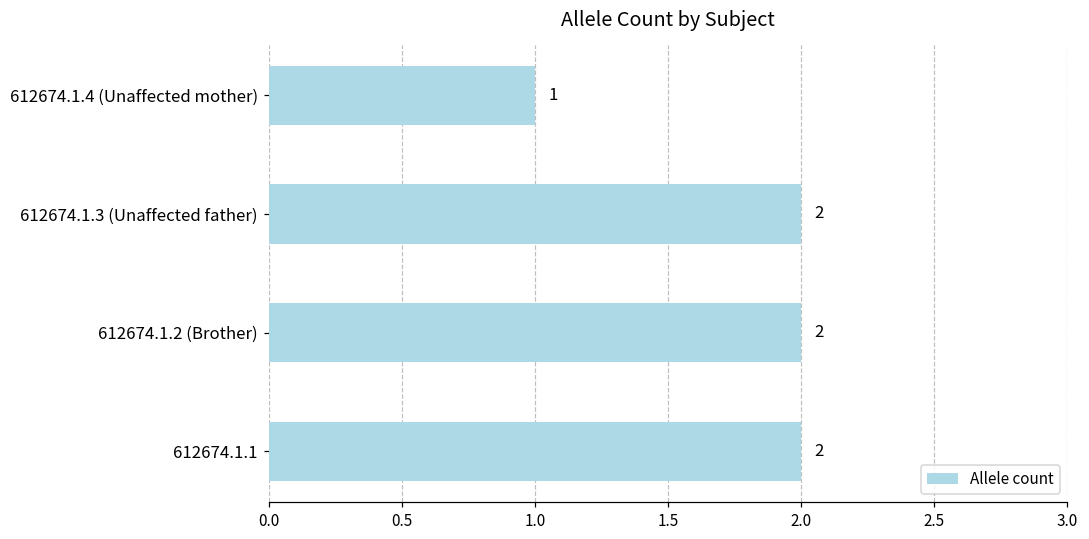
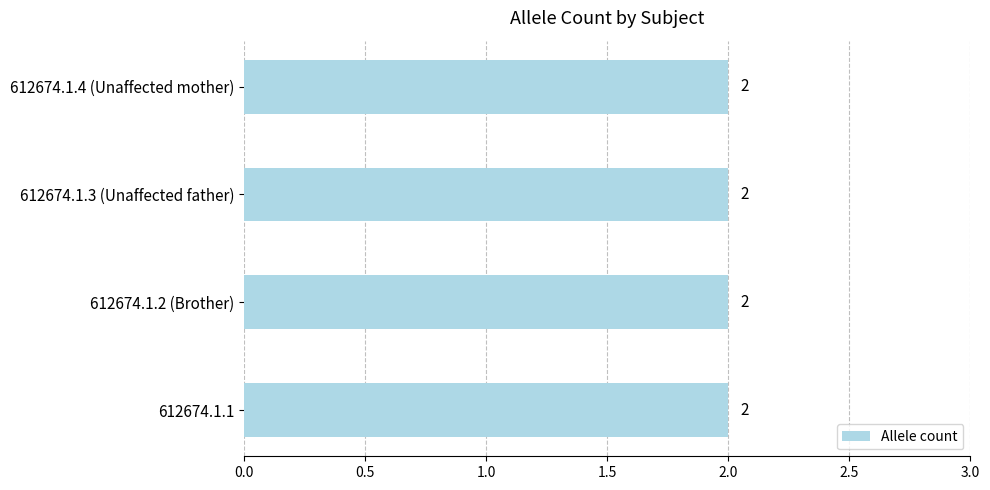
  {
-   "612674.1.4 (Unaffected mother)": 1,
+   "612674.1.4 (Unaffected mother)": 2,
    "612674.1.3 (Unaffected father)": 2,
    "612674.1.2 (Brother)": 2,
    "612674.1.1": 2
  }
